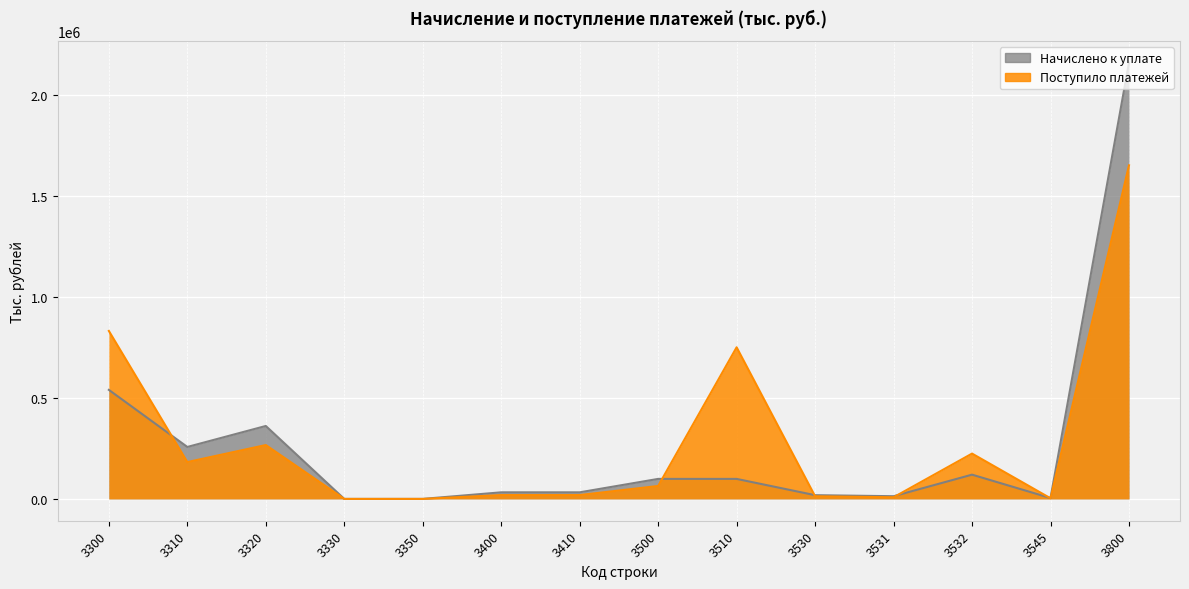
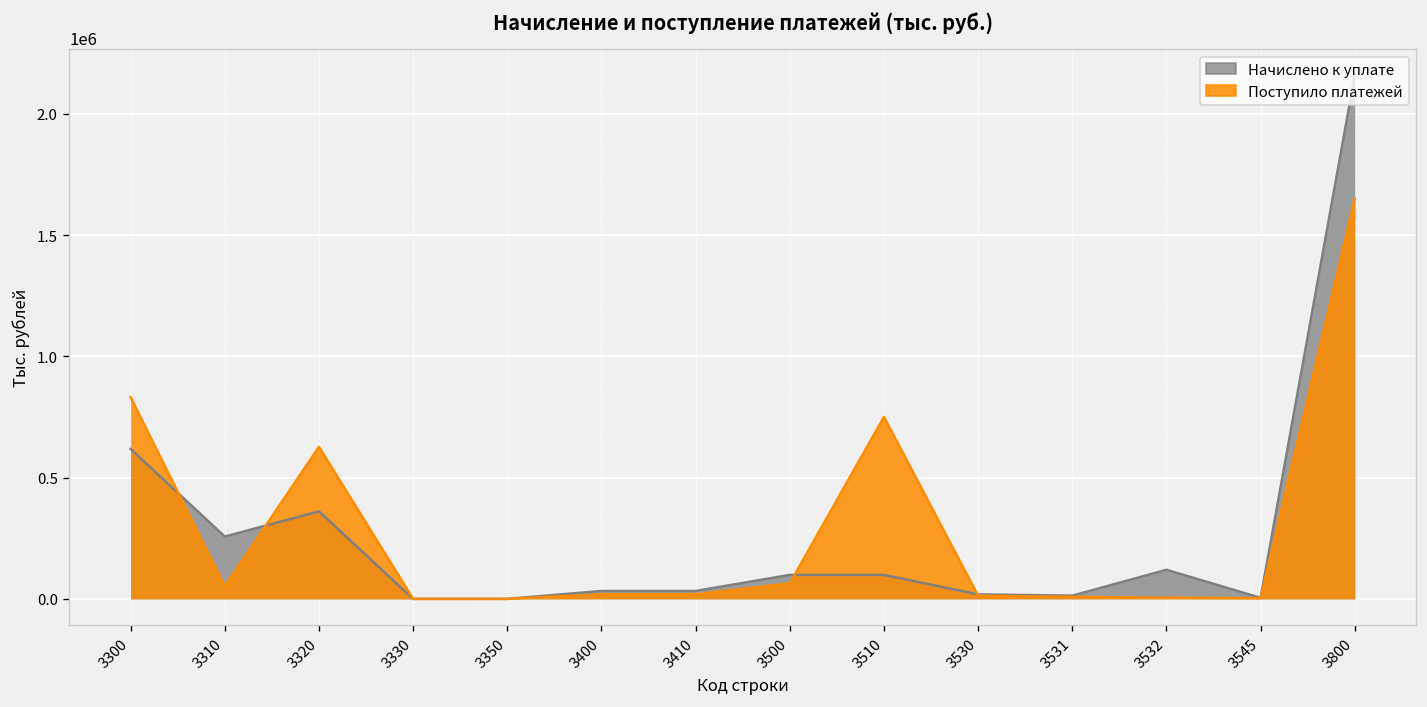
  {
    "Начислено к уплате": {
-     "3300": 540000,
+     "3300": 620000,
      "3310": 260000,
      "3320": 360000,
      "3400": 30000,
      "3410": 30000,
      "3500": 100000,
      "3510": 100000,
      "3532": 120000
    },
    "Поступило платежей": {
      "3300": 830000,
-     "3310": 180000,
-     "3320": 270000,
+     "3310": 50000,
+     "3320": 630000,
      "3400": 20000,
      "3410": 20000,
      "3500": 60000,
      "3510": 750000,
-     "3532": 220000,
+     "3532": 0,
      "3800": 1650000
    }
  }
